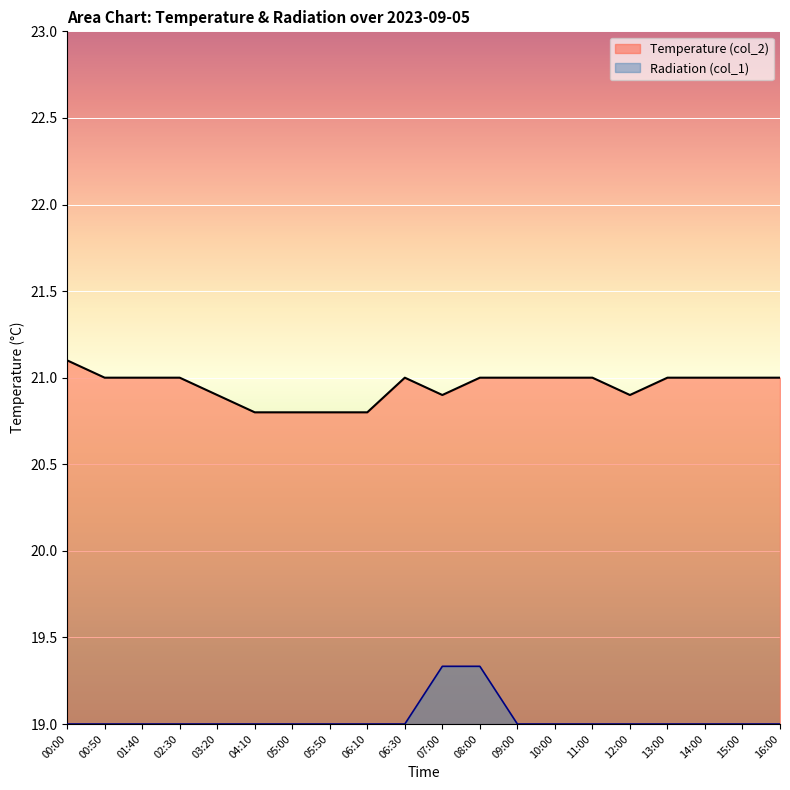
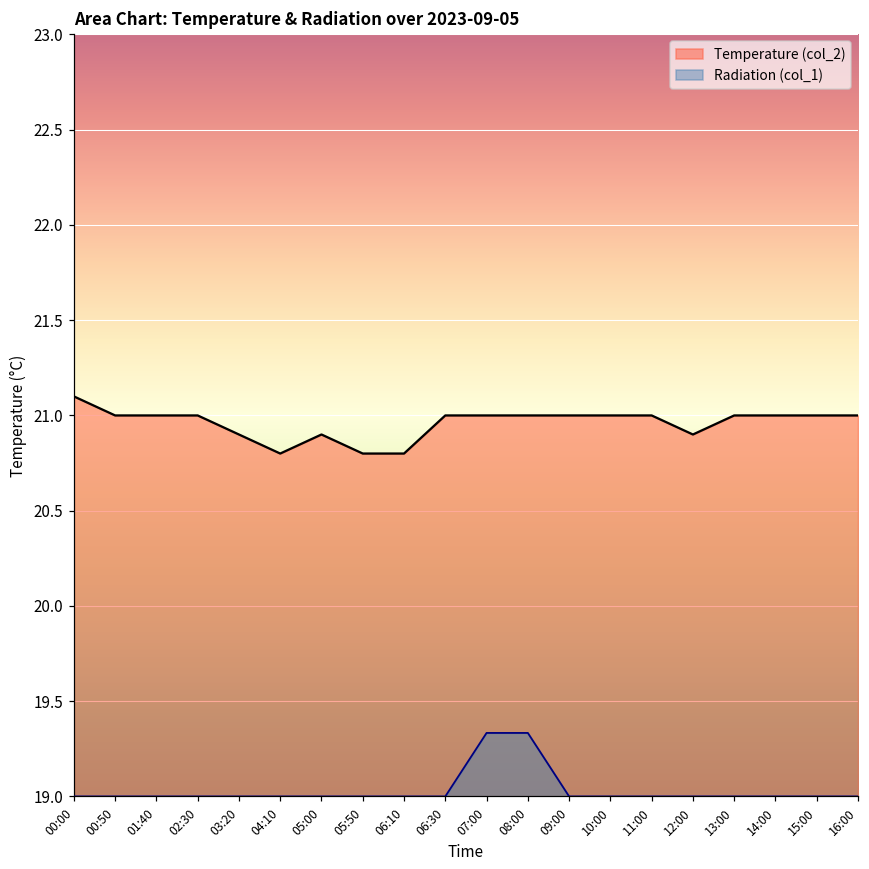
  {
    "Temperature (col_2)": {
      "00:00": 21.1,
      "00:50": 21.0,
      "01:40": 21.0,
      "02:30": 21.0,
      "03:20": 20.9,
      "04:10": 20.8,
-     "05:00": 20.8,
+     "05:00": 20.9,
      "05:50": 20.8,
      "06:10": 20.8,
      "06:30": 21.0,
-     "07:00": 20.9,
+     "07:00": 21.0,
      "08:00": 21.0,
      "09:00": 21.0,
      "10:00": 21.0,
      "11:00": 21.0,
      "12:00": 20.9,
      "13:00": 21.0,
      "14:00": 21.0,
      "15:00": 21.0,
      "16:00": 21.0
    },
    "Radiation (col_1)": {
      "00:00": 19.0,
      "00:50": 19.0,
      "01:40": 19.0,
      "02:30": 19.0,
      "03:20": 19.0,
      "04:10": 19.0,
      "05:00": 19.0,
      "05:50": 19.0,
      "06:10": 19.0,
      "06:30": 19.0,
      "07:00": 19.33,
      "08:00": 19.33,
      "09:00": 19.0,
      "10:00": 19.0,
      "11:00": 19.0,
      "12:00": 19.0,
      "13:00": 19.0,
      "14:00": 19.0,
      "15:00": 19.0,
      "16:00": 19.0
    }
  }
